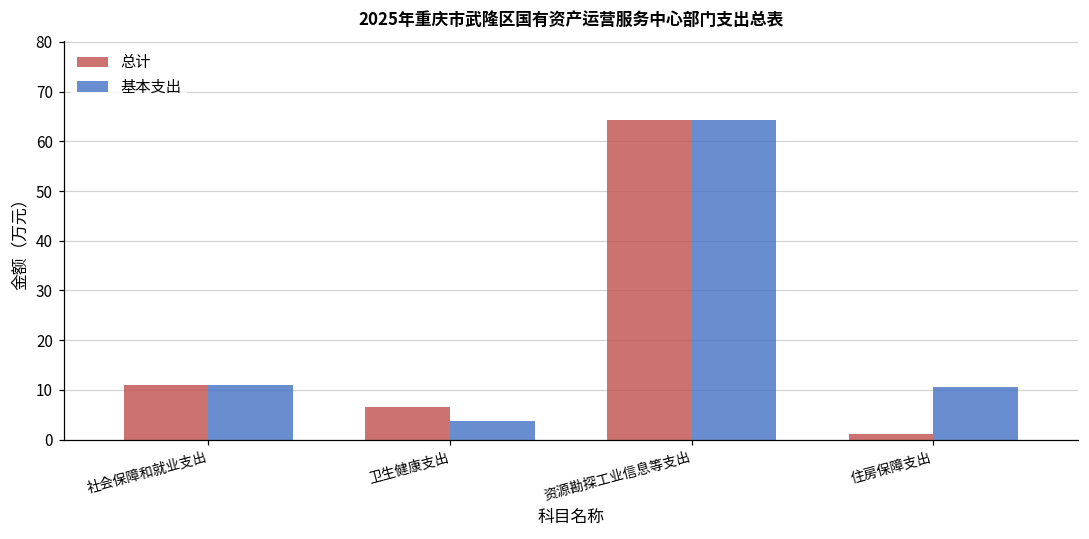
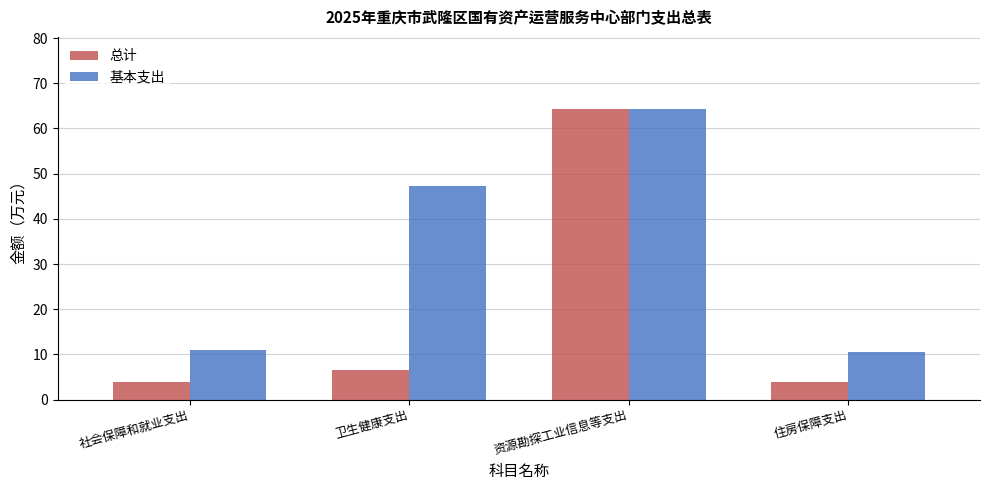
  {
    "总计": {
-     "社会保障和就业支出": 11,
+     "社会保障和就业支出": 4,
      "卫生健康支出": 6,
      "资源勘探工业信息等支出": 64,
-     "住房保障支出": 1
+     "住房保障支出": 4
    },
    "基本支出": {
      "社会保障和就业支出": 11,
-     "卫生健康支出": 4,
+     "卫生健康支出": 47,
      "资源勘探工业信息等支出": 64,
      "住房保障支出": 11
    }
  }
